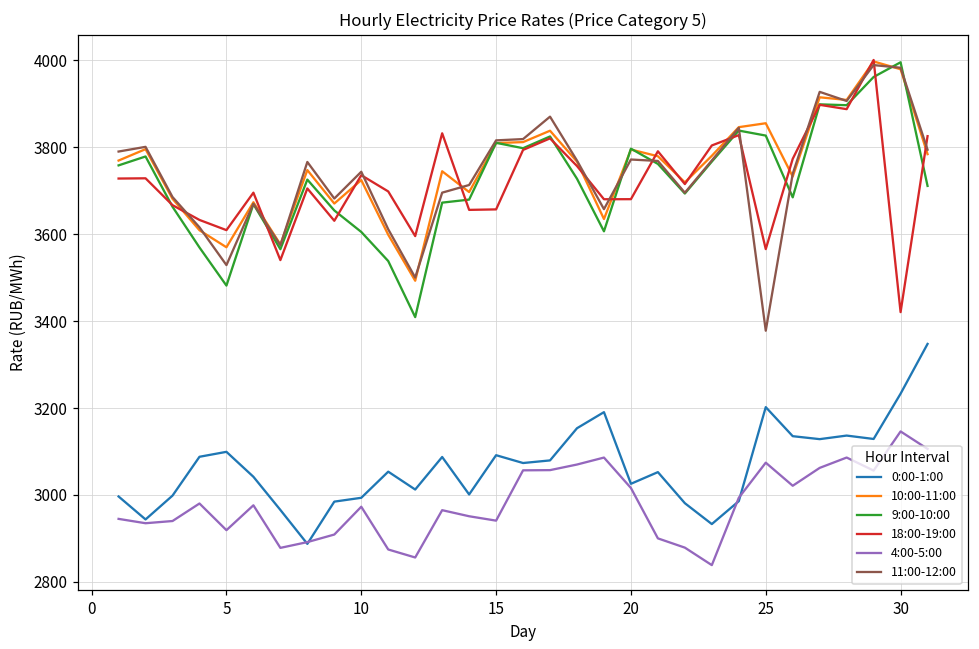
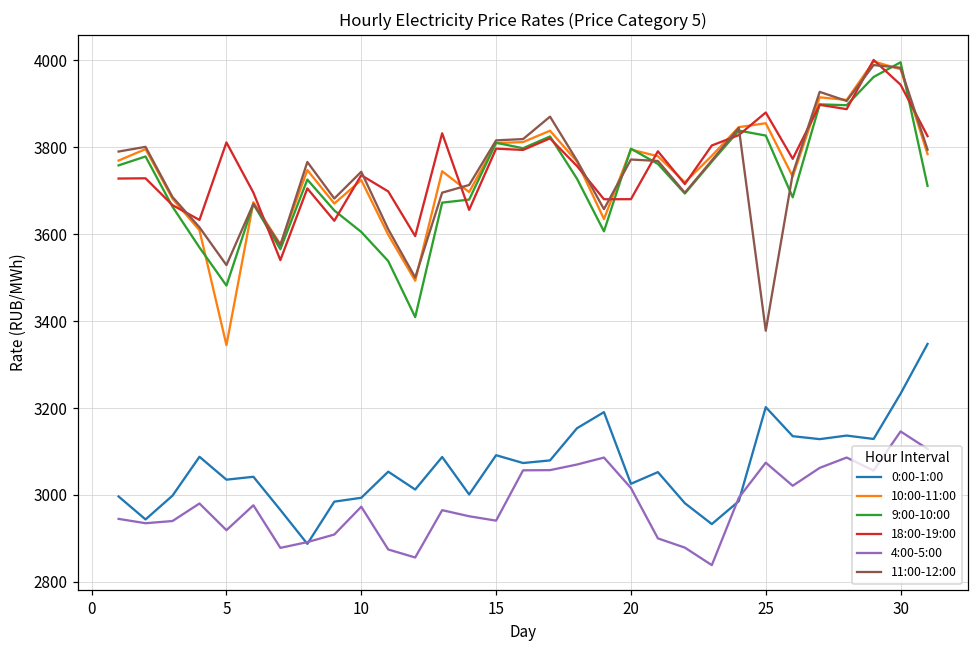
  {
    "0:00-1:00": {
-     "5": 3100,
+     "5": 3040,
      "10": 2990,
      "15": 3090,
      "20": 3030,
      "25": 3200,
      "30": 3230
    },
    "10:00-11:00": {
-     "5": 3570,
+     "5": 3340,
      "10": 3720,
      "25": 3860
    },
    "9:00-10:00": {
      "5": 3480,
      "10": 3610,
      "25": 3830,
      "30": 4000
    },
    "18:00-19:00": {
-     "5": 3610,
+     "5": 3810,
      "10": 3740,
-     "15": 3660,
+     "15": 3800,
      "20": 3680,
-     "25": 3570,
-     "30": 3420
+     "25": 3880,
+     "30": 3940
    },
    "4:00-5:00": {
      "5": 2920,
      "10": 2970,
      "15": 2940,
      "20": 3020,
      "25": 3070,
      "30": 3150
    },
    "11:00-12:00": {
      "5": 3530,
      "10": 3740,
      "20": 3770,
      "25": 3380
    }
  }
